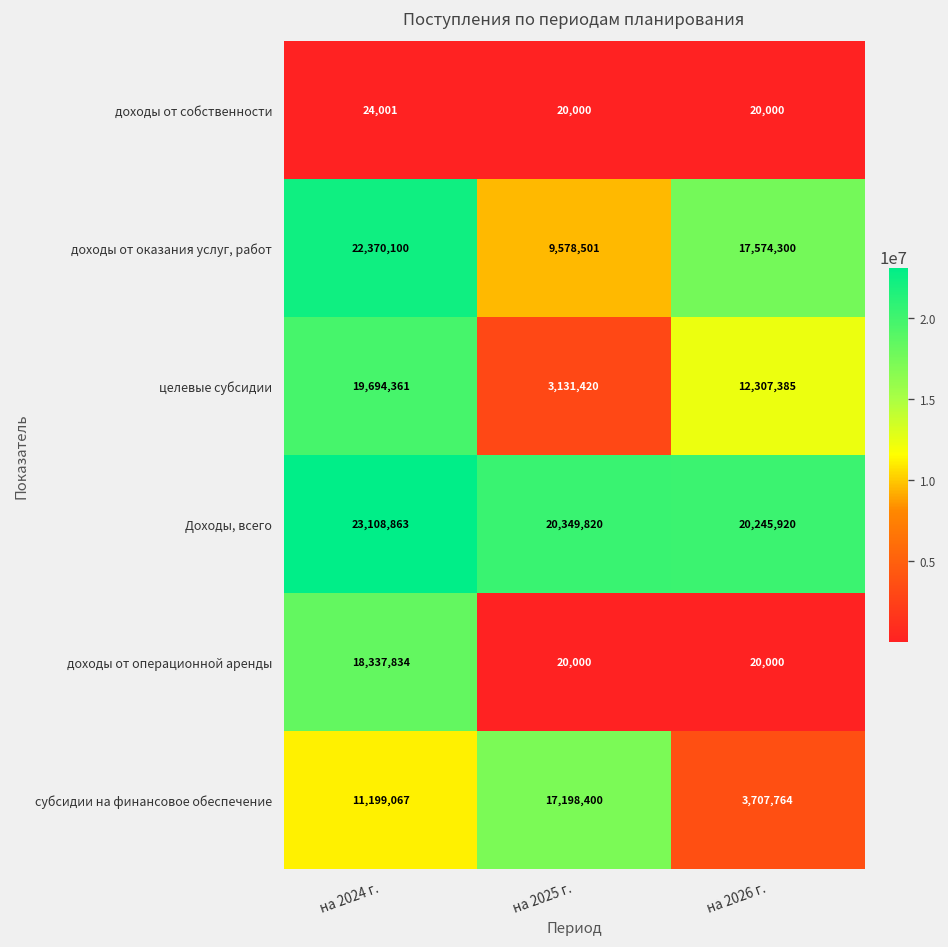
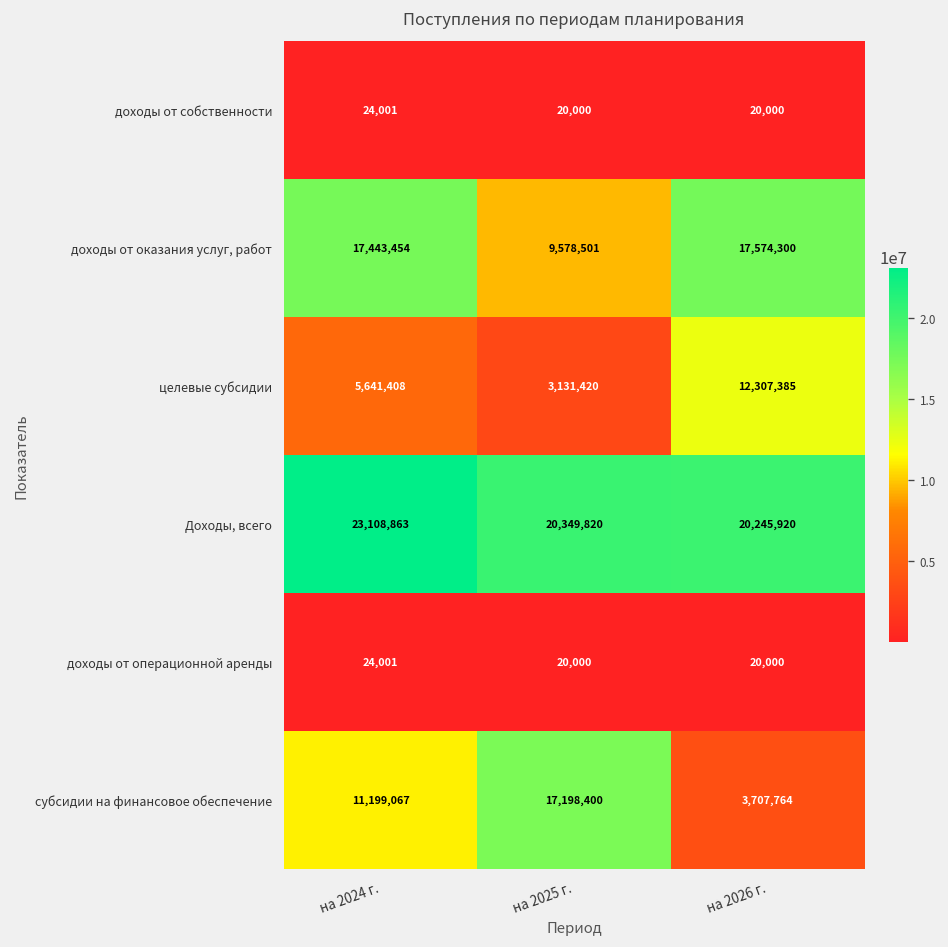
  {
    "доходы от собственности": {
      "на 2024 г.": "24,001",
      "на 2025 г.": "20,000",
      "на 2026 г.": "20,000"
    },
    "доходы от оказания услуг, работ": {
-     "на 2024 г.": "22,370,100",
+     "на 2024 г.": "17,443,454",
      "на 2025 г.": "9,578,501",
      "на 2026 г.": "17,574,300"
    },
    "целевые субсидии": {
-     "на 2024 г.": "19,694,361",
+     "на 2024 г.": "5,641,408",
      "на 2025 г.": "3,131,420",
      "на 2026 г.": "12,307,385"
    },
    "Доходы, всего": {
      "на 2024 г.": "23,108,863",
      "на 2025 г.": "20,349,820",
      "на 2026 г.": "20,245,920"
    },
    "доходы от операционной аренды": {
-     "на 2024 г.": "18,337,834",
+     "на 2024 г.": "24,001",
      "на 2025 г.": "20,000",
      "на 2026 г.": "20,000"
    },
    "субсидии на финансовое обеспечение": {
      "на 2024 г.": "11,199,067",
      "на 2025 г.": "17,198,400",
      "на 2026 г.": "3,707,764"
    }
  }
